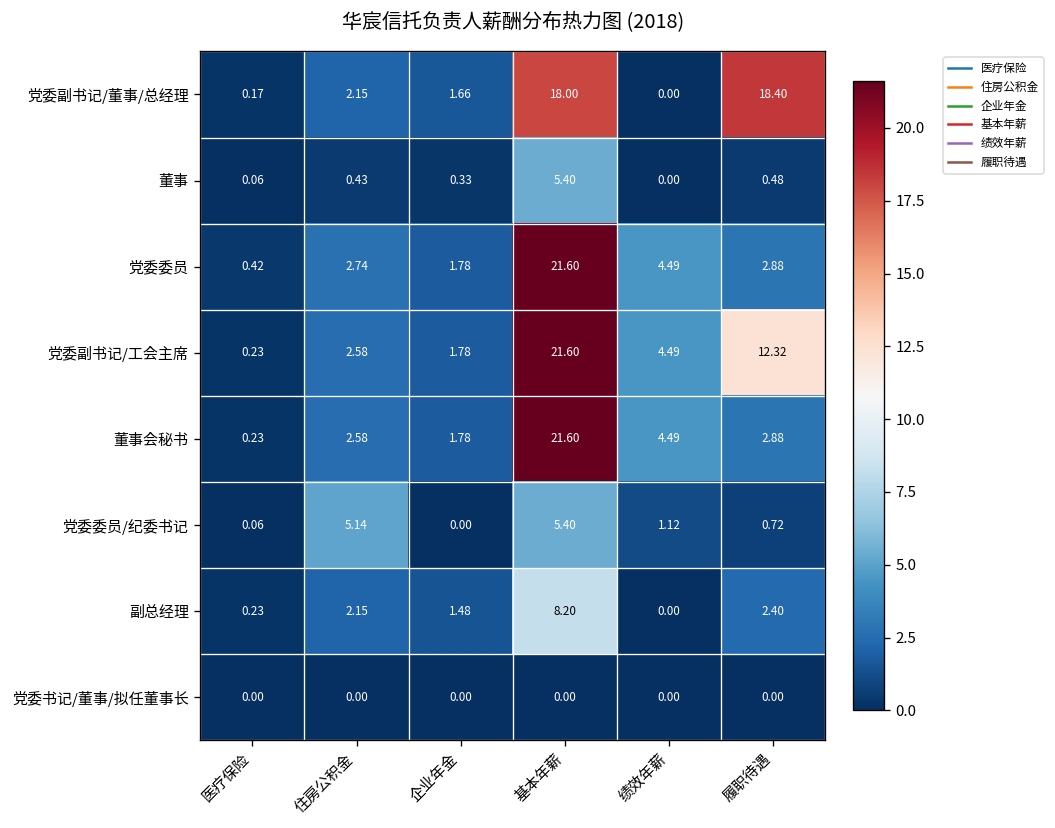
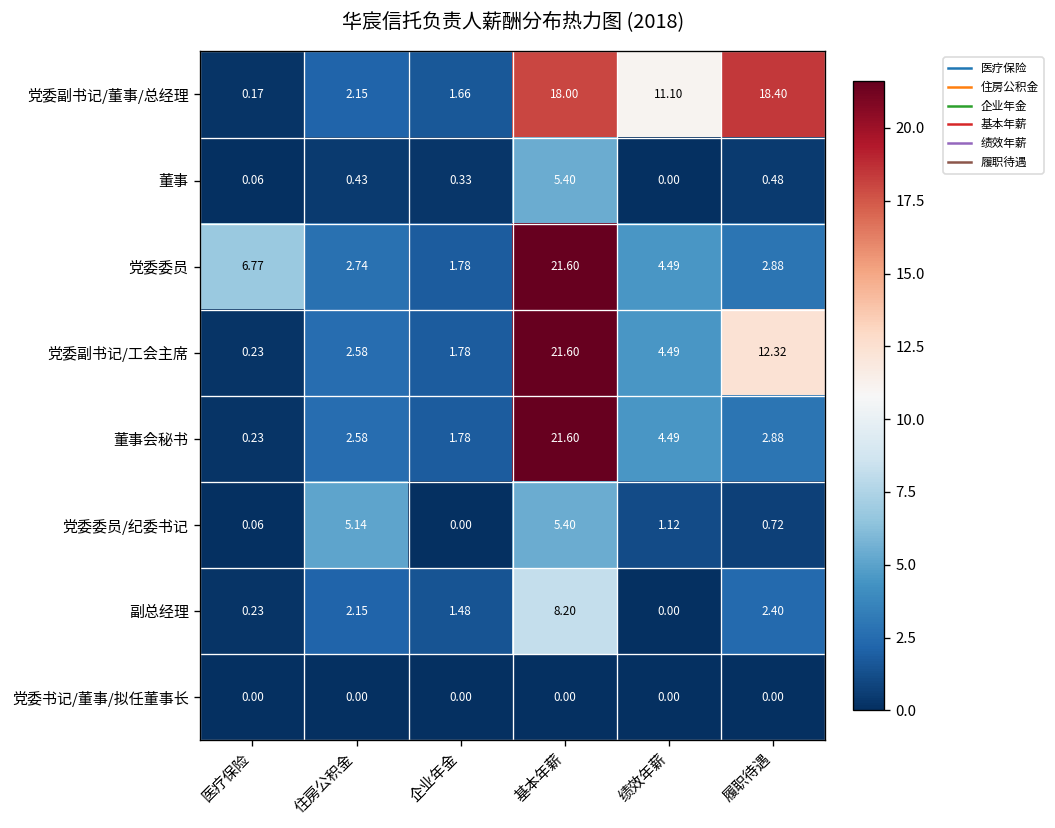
  {
    "党委副书记/董事/总经理": {
      "医疗保险": 0.17,
      "住房公积金": 2.15,
      "企业年金": 1.66,
      "基本年薪": 18.00,
-     "绩效年薪": 0.00,
+     "绩效年薪": 11.10,
      "履职待遇": 18.40
    },
    "董事": {
      "医疗保险": 0.06,
      "住房公积金": 0.43,
      "企业年金": 0.33,
      "基本年薪": 5.40,
      "绩效年薪": 0.00,
      "履职待遇": 0.48
    },
    "党委委员": {
-     "医疗保险": 0.42,
+     "医疗保险": 6.77,
      "住房公积金": 2.74,
      "企业年金": 1.78,
      "基本年薪": 21.60,
      "绩效年薪": 4.49,
      "履职待遇": 2.88
    },
    "党委副书记/工会主席": {
      "医疗保险": 0.23,
      "住房公积金": 2.58,
      "企业年金": 1.78,
      "基本年薪": 21.60,
      "绩效年薪": 4.49,
      "履职待遇": 12.32
    },
    "董事会秘书": {
      "医疗保险": 0.23,
      "住房公积金": 2.58,
      "企业年金": 1.78,
      "基本年薪": 21.60,
      "绩效年薪": 4.49,
      "履职待遇": 2.88
    },
    "党委委员/纪委书记": {
      "医疗保险": 0.06,
      "住房公积金": 5.14,
      "企业年金": 0.00,
      "基本年薪": 5.40,
      "绩效年薪": 1.12,
      "履职待遇": 0.72
    },
    "副总经理": {
      "医疗保险": 0.23,
      "住房公积金": 2.15,
      "企业年金": 1.48,
      "基本年薪": 8.20,
      "绩效年薪": 0.00,
      "履职待遇": 2.40
    },
    "党委书记/董事/拟任董事长": {
      "医疗保险": 0.00,
      "住房公积金": 0.00,
      "企业年金": 0.00,
      "基本年薪": 0.00,
      "绩效年薪": 0.00,
      "履职待遇": 0.00
    }
  }
